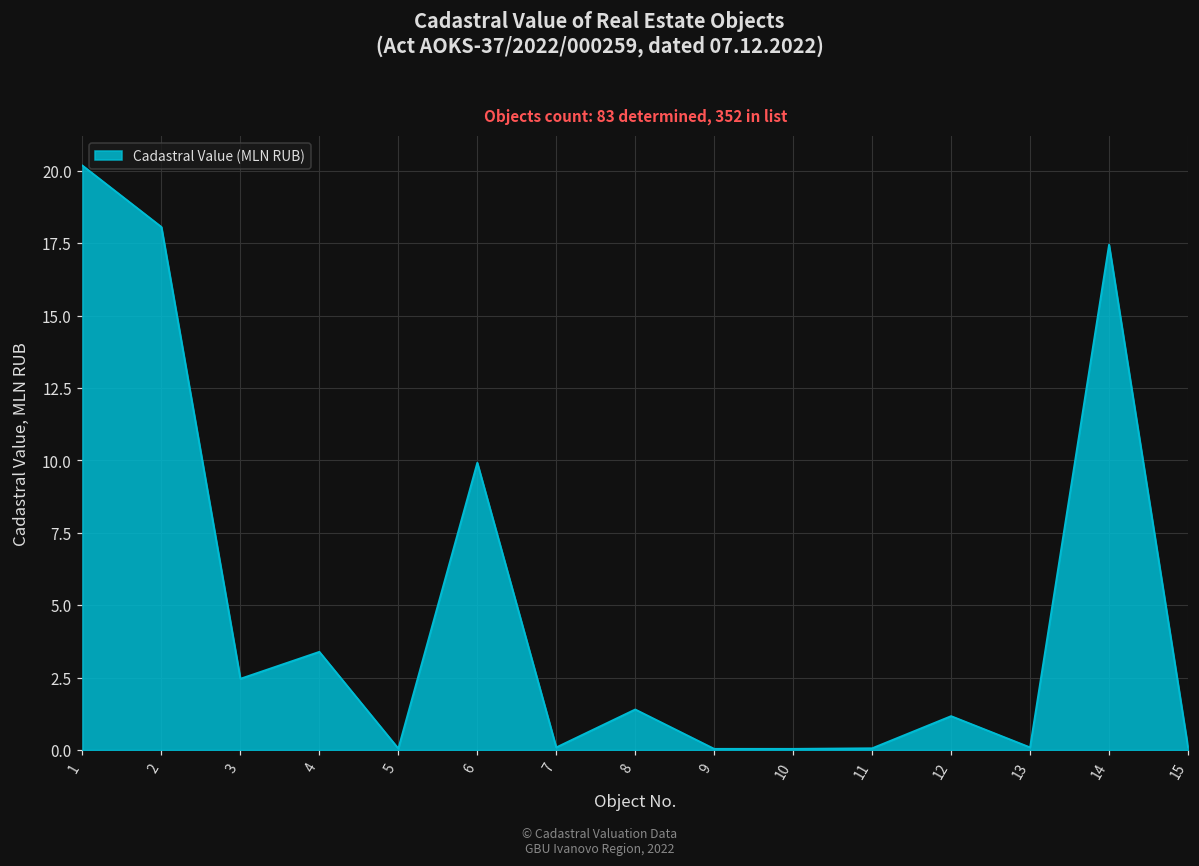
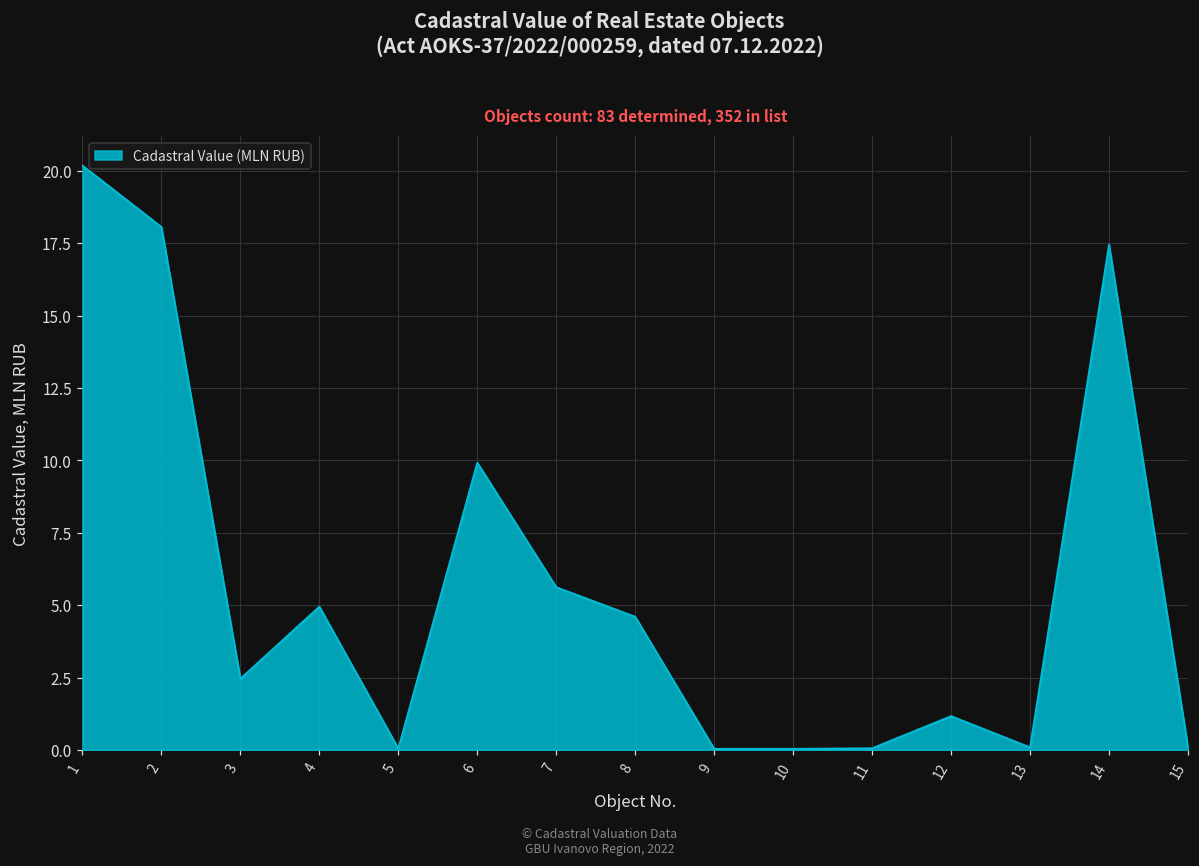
  {
    "1": 20.2,
    "2": 18.1,
    "3": 2.5,
-   "4": 3.4,
+   "4": 5.0,
    "5": 0.1,
    "6": 9.9,
-   "7": 0.1,
-   "8": 1.4,
+   "7": 5.6,
+   "8": 4.6,
    "9": 0.0,
    "10": 0.0,
    "11": 0.1,
    "12": 1.2,
    "13": 0.1,
    "14": 17.5,
    "15": 0.1
  }
